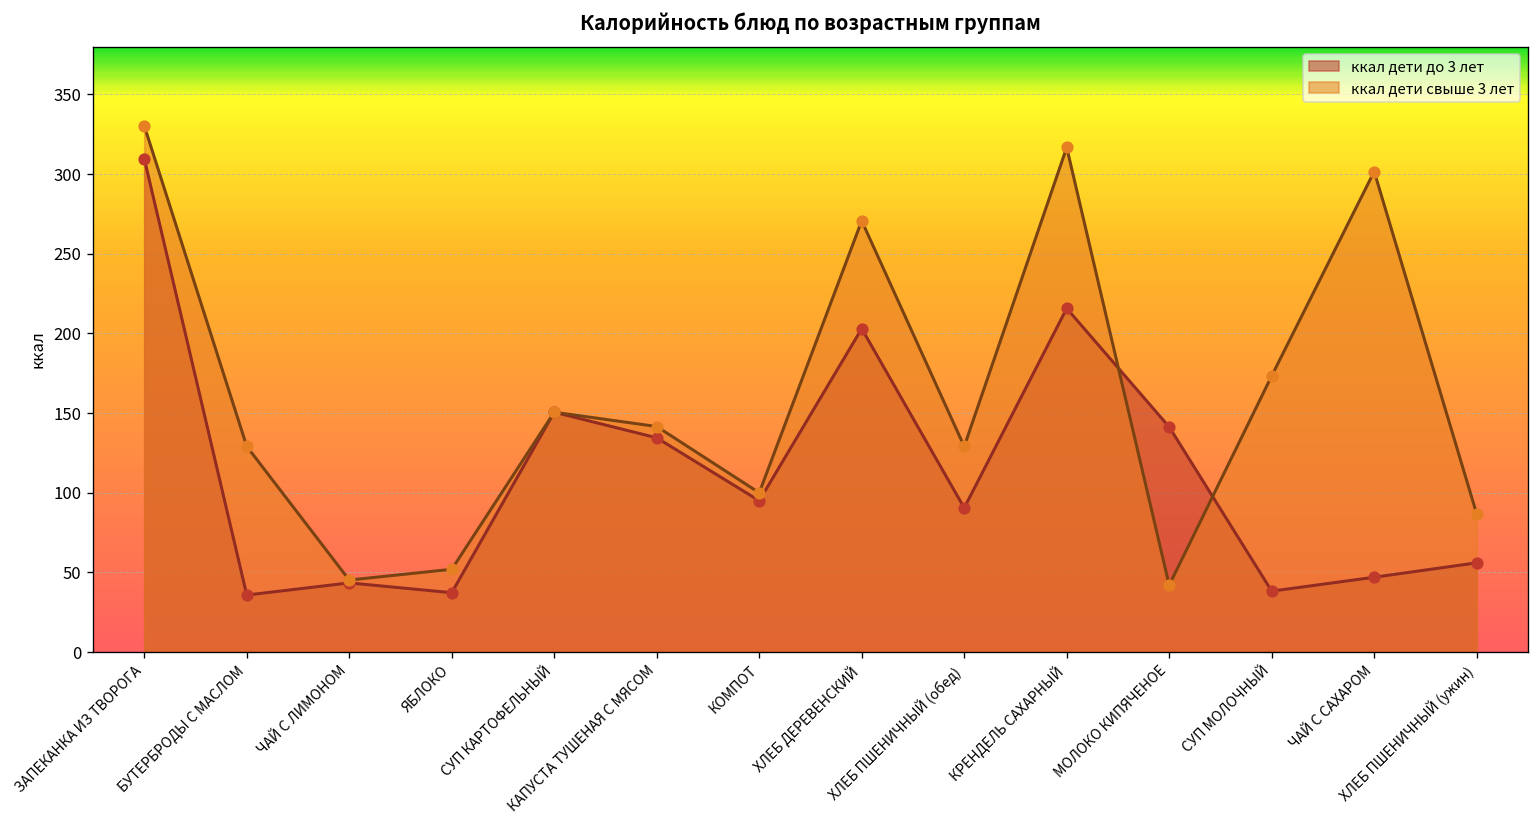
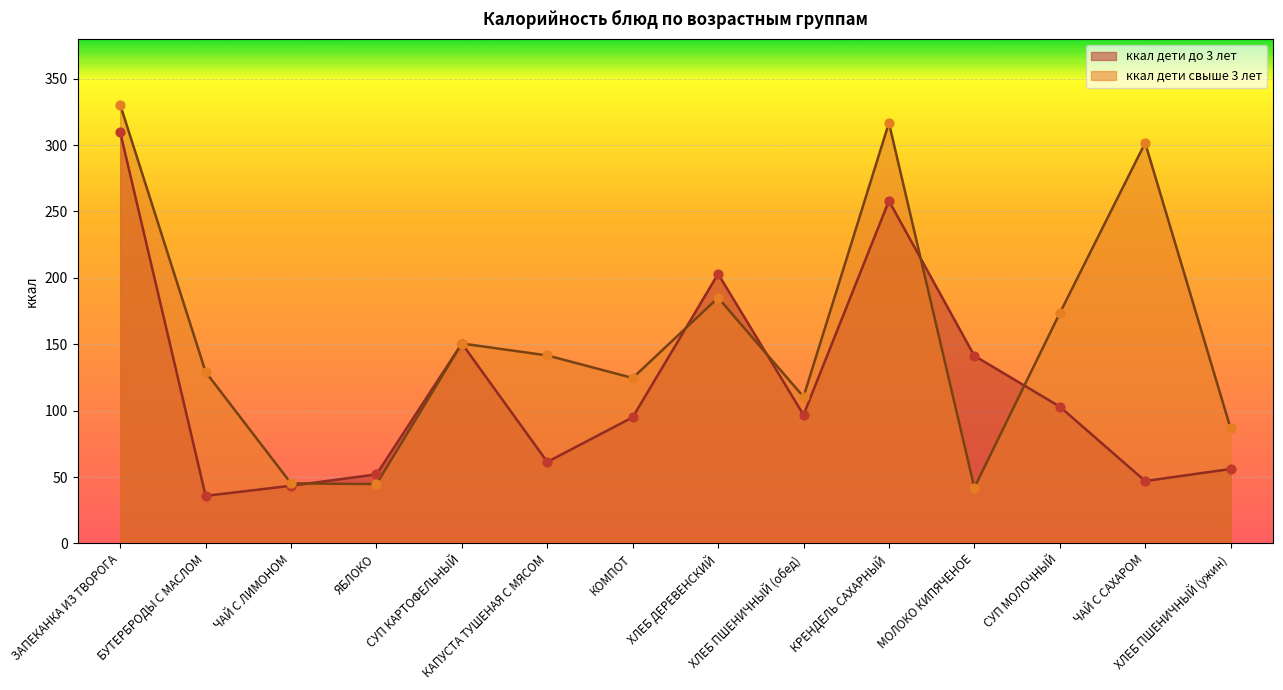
  {
    "ккал дети до 3 лет": {
      "ЗАПЕКАНКА ИЗ ТВОРОГА": 310,
      "БУТЕРБРОДЫ С МАСЛОМ": 36,
-     "ЯБЛОКО": 37,
-     "КАПУСТА ТУШЕНАЯ С МЯСОМ": 135,
+     "ЯБЛОКО": 52,
+     "КАПУСТА ТУШЕНАЯ С МЯСОМ": 61,
      "КОМПОТ": 95,
      "ХЛЕБ ДЕРЕВЕНСКИЙ": 203,
-     "ХЛЕБ ПШЕНИЧНЫЙ (обед)": 91,
-     "КРЕНДЕЛЬ САХАРНЫЙ": 216,
+     "ХЛЕБ ПШЕНИЧНЫЙ (обед)": 97,
+     "КРЕНДЕЛЬ САХАРНЫЙ": 258,
      "МОЛОКО КИПЯЧЕНОЕ": 141,
-     "СУП МОЛОЧНЫЙ": 38,
+     "СУП МОЛОЧНЫЙ": 103,
      "ЧАЙ С САХАРОМ": 47,
      "ХЛЕБ ПШЕНИЧНЫЙ (ужин)": 56
    },
    "ккал дети свыше 3 лет": {
      "ЗАПЕКАНКА ИЗ ТВОРОГА": 330,
      "БУТЕРБРОДЫ С МАСЛОМ": 129,
-     "ЯБЛОКО": 52,
+     "ЯБЛОКО": 45,
      "КАПУСТА ТУШЕНАЯ С МЯСОМ": 142,
-     "КОМПОТ": 100,
-     "ХЛЕБ ДЕРЕВЕНСКИЙ": 271,
-     "ХЛЕБ ПШЕНИЧНЫЙ (обед)": 129,
+     "КОМПОТ": 125,
+     "ХЛЕБ ДЕРЕВЕНСКИЙ": 185,
+     "ХЛЕБ ПШЕНИЧНЫЙ (обед)": 110,
      "КРЕНДЕЛЬ САХАРНЫЙ": 317,
      "МОЛОКО КИПЯЧЕНОЕ": 42,
      "СУП МОЛОЧНЫЙ": 173,
      "ЧАЙ С САХАРОМ": 302,
      "ХЛЕБ ПШЕНИЧНЫЙ (ужин)": 87
    }
  }
